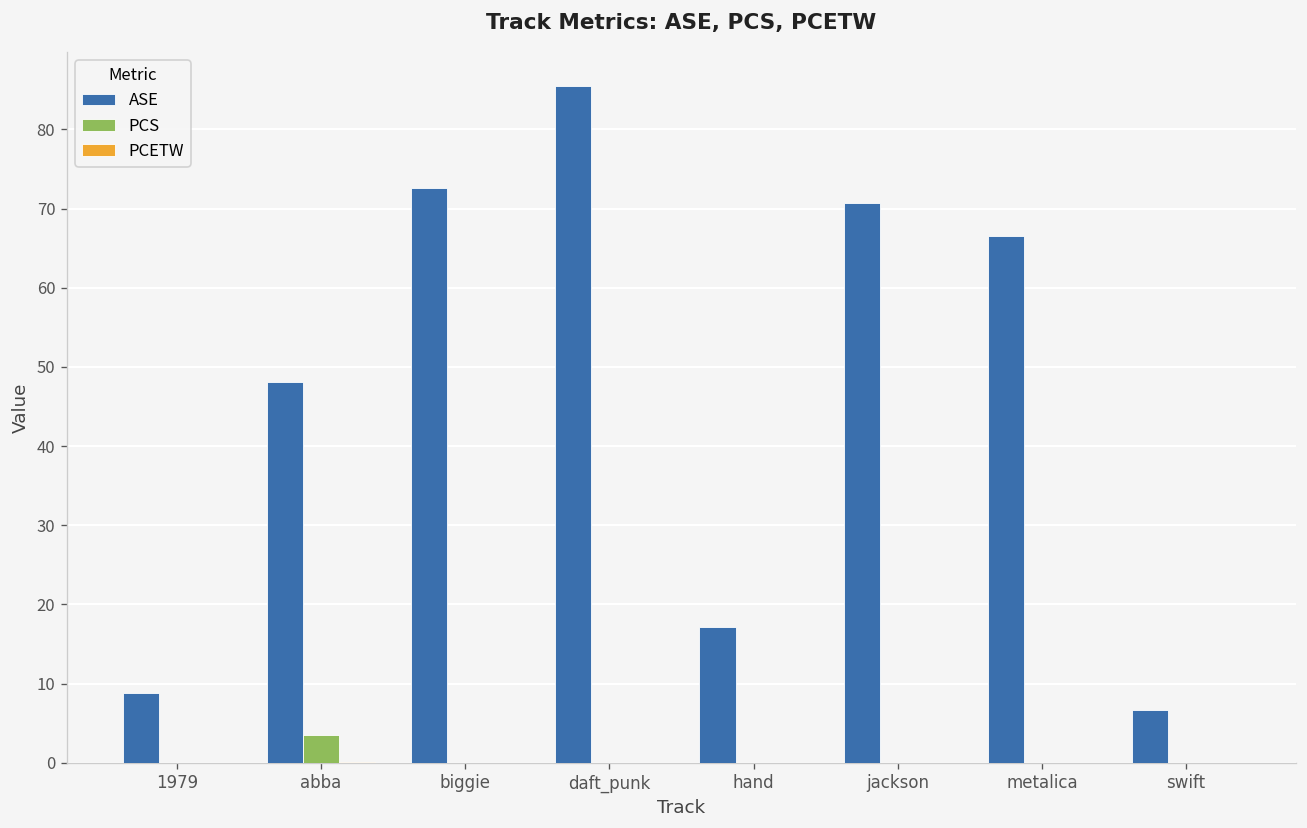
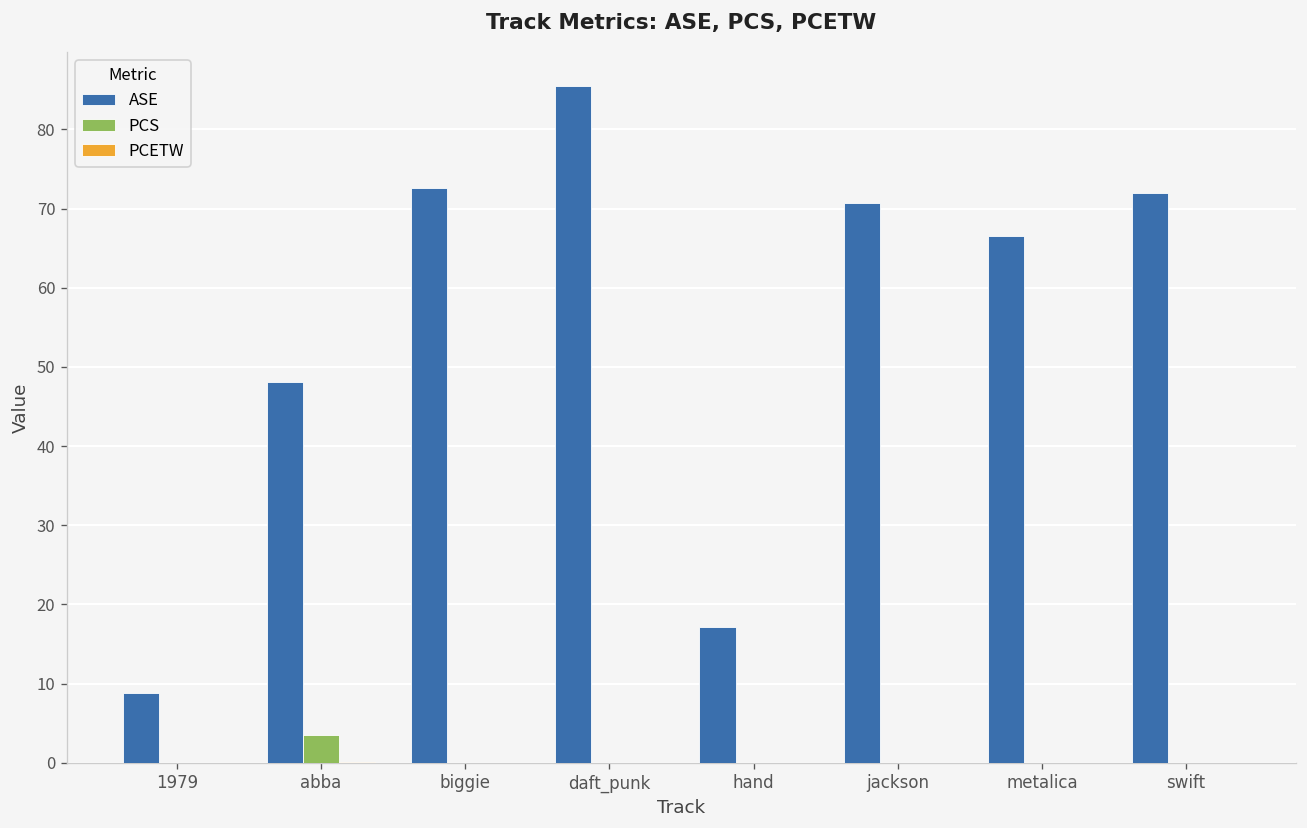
  {
    "ASE": {
      "1979": 9,
      "abba": 48,
      "biggie": 73,
      "daft_punk": 85,
      "hand": 17,
      "jackson": 71,
      "metalica": 66,
-     "swift": 7
+     "swift": 72
    },
    "PCS": {
      "1979": 0,
      "abba": 3,
      "biggie": 0,
      "daft_punk": 0,
      "hand": 0,
      "jackson": 0,
      "metalica": 0,
      "swift": 0
    },
    "PCETW": {
      "1979": 0,
      "biggie": 0,
      "daft_punk": 0,
      "hand": 0,
      "jackson": 0,
      "metalica": 0,
      "swift": 0
    }
  }
